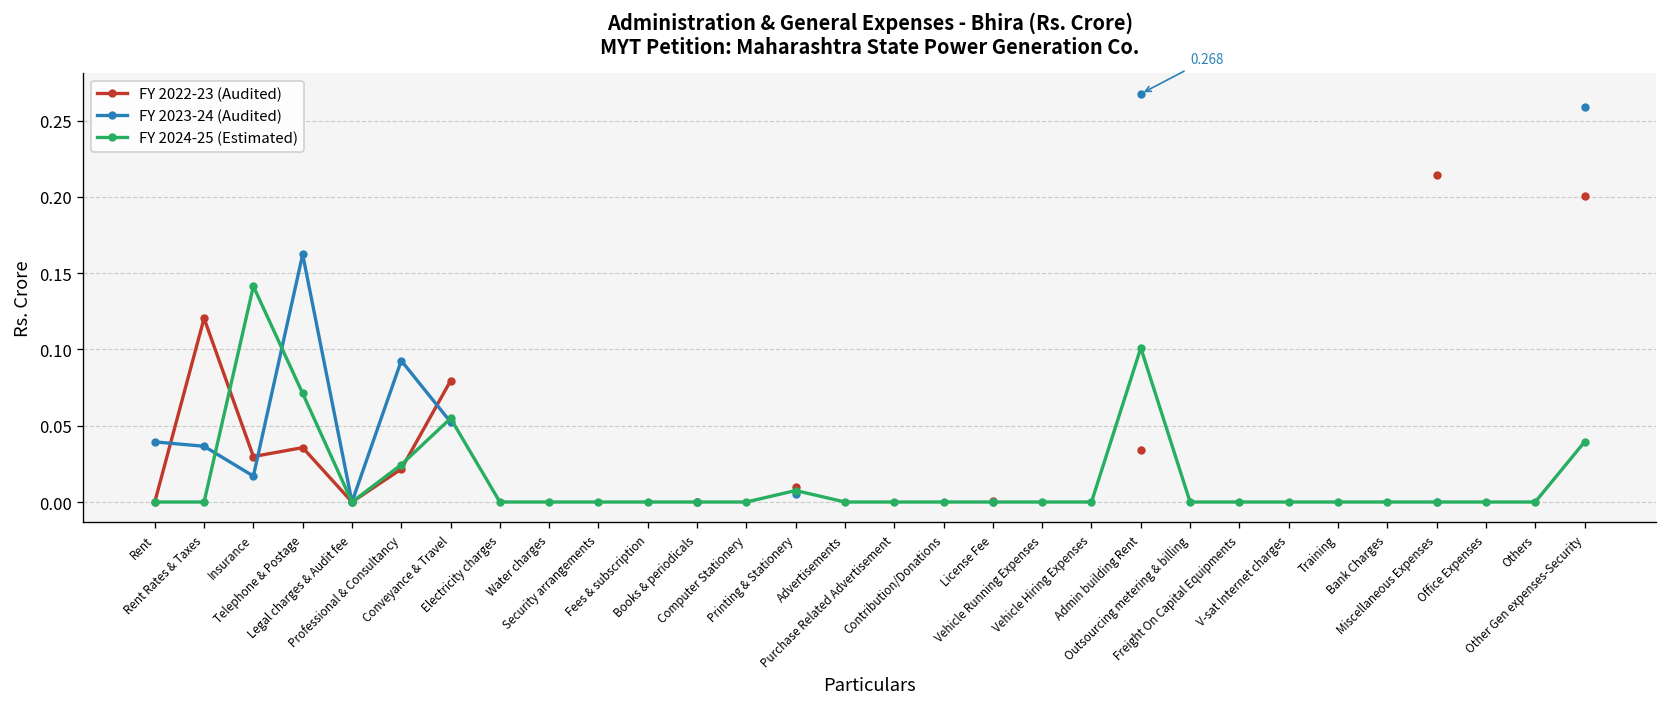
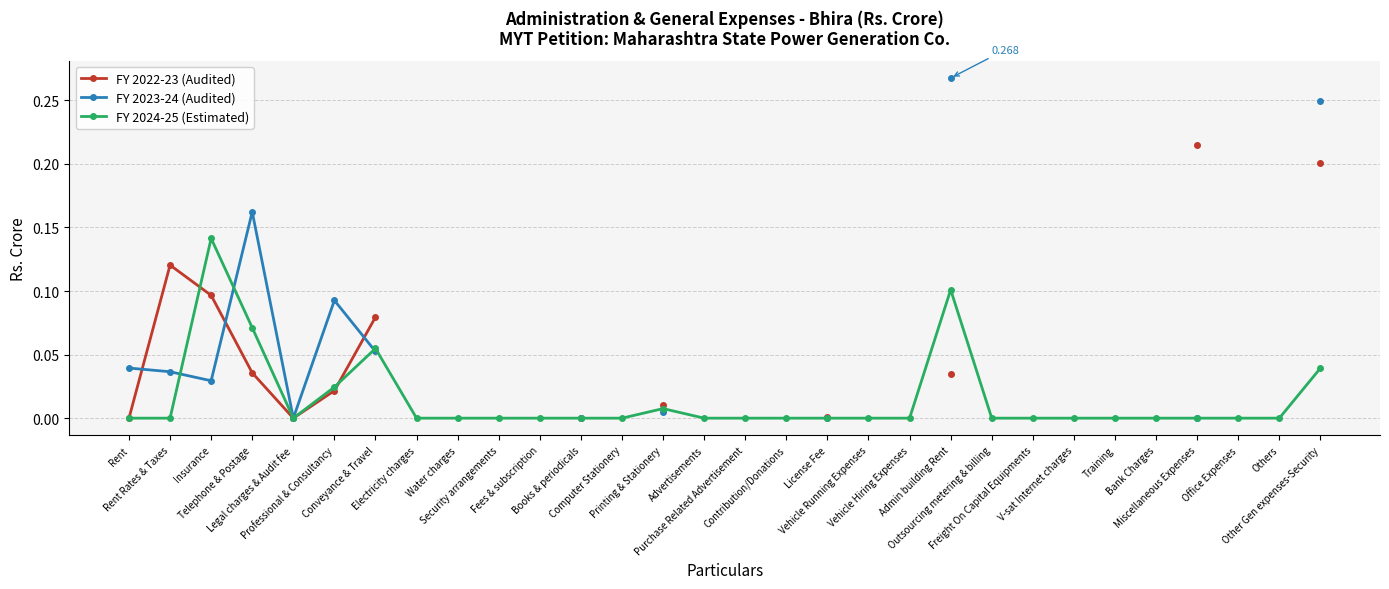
  {
    "FY 2022-23 (Audited)": {
      "Rent Rates & Taxes": 0.120,
-     "Insurance": 0.030,
+     "Insurance": 0.097,
      "Telephone & Postage": 0.036,
      "Professional & Consultancy": 0.022,
      "Conveyance & Travel": 0.079,
      "Printing & Stationery": 0.010,
      "Admin building Rent": 0.034,
      "Miscellaneous Expenses": 0.215,
      "Other Gen expenses-Security": 0.200
    },
    "FY 2023-24 (Audited)": {
      "Rent": 0.039,
      "Rent Rates & Taxes": 0.037,
-     "Insurance": 0.017,
+     "Insurance": 0.029,
      "Telephone & Postage": 0.162,
      "Professional & Consultancy": 0.093,
      "Conveyance & Travel": 0.052,
      "Printing & Stationery": 0.005,
-     "Other Gen expenses-Security": 0.259
+     "Other Gen expenses-Security": 0.250
    },
    "FY 2024-25 (Estimated)": {
      "Rent Rates & Taxes": 0.000,
      "Insurance": 0.141,
      "Telephone & Postage": 0.071,
      "Professional & Consultancy": 0.024,
      "Conveyance & Travel": 0.055,
      "Electricity charges": 0.000,
      "Water charges": 0.000,
      "Security arrangements": 0.000,
      "Fees & subscription": 0.000,
      "Computer Stationery": 0.000,
      "Printing & Stationery": 0.008,
      "Advertisements": 0.000,
      "Purchase Related Advertisement": 0.000,
      "Contribution/Donations": 0.000,
      "Vehicle Running Expenses": 0.000,
      "Vehicle Hiring Expenses": 0.000,
      "Admin building Rent": 0.101,
      "Outsourcing metering & billing": 0.000,
      "Freight On Capital Equipments": 0.000,
      "V-sat Internet charges": 0.000,
      "Training": 0.000,
      "Bank Charges": 0.000,
      "Office Expenses": 0.000,
      "Others": 0.000,
      "Other Gen expenses-Security": 0.039
    }
  }
